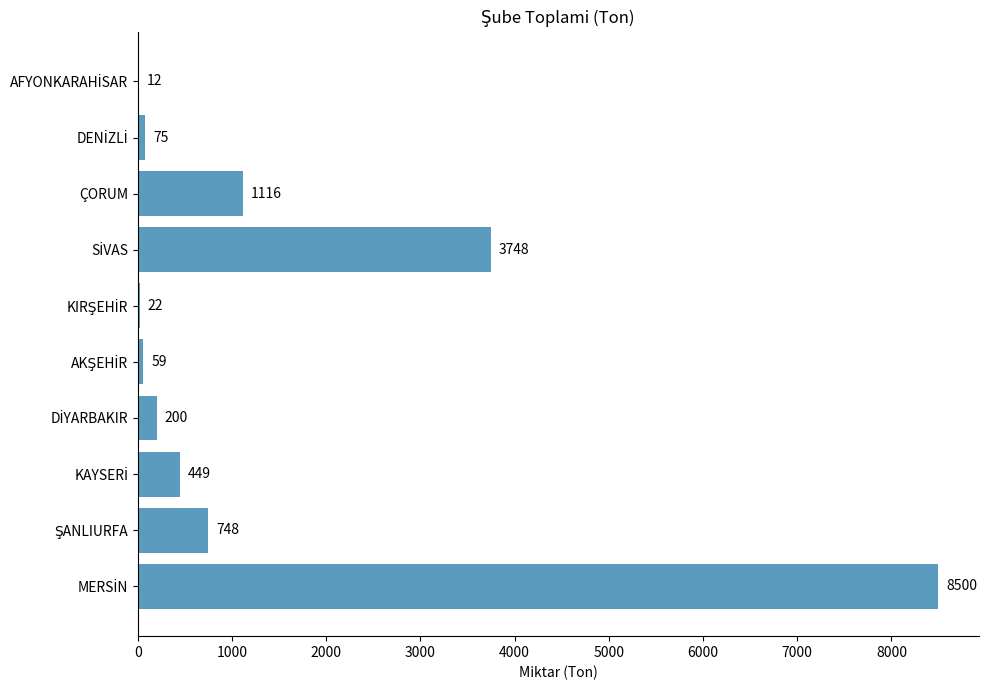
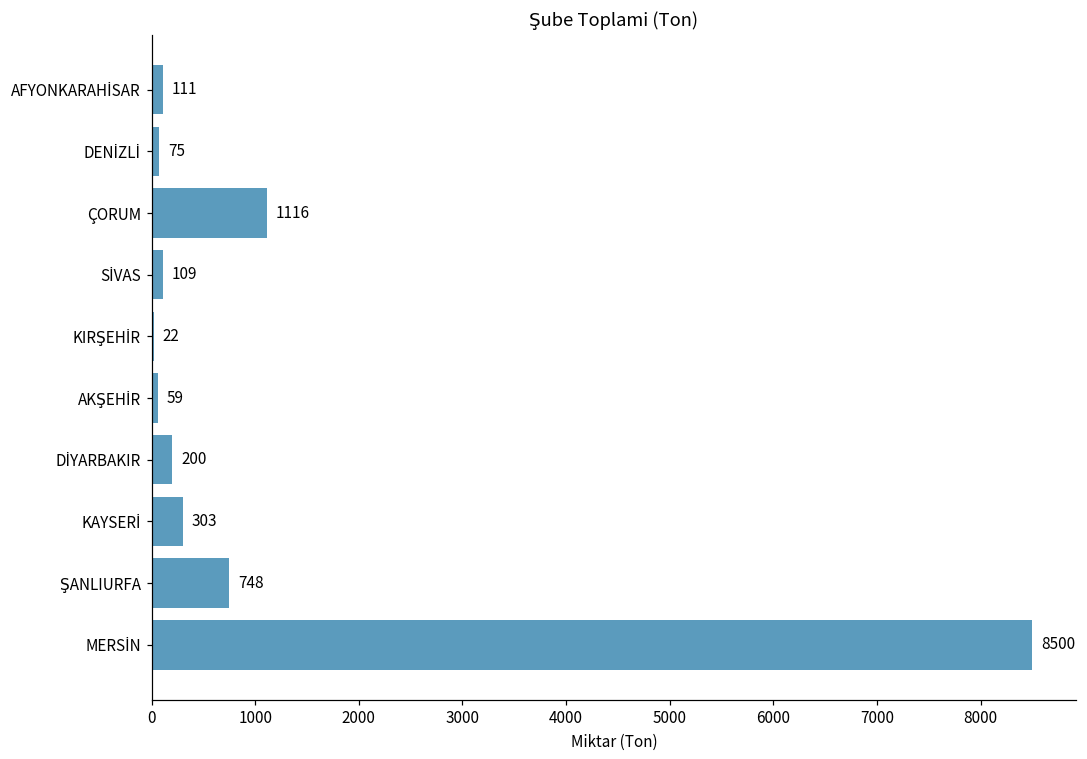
  {
-   "AFYONKARAHİSAR": 12,
+   "AFYONKARAHİSAR": 111,
    "DENİZLİ": 75,
    "ÇORUM": 1116,
-   "SİVAS": 3748,
+   "SİVAS": 109,
    "KIRŞEHİR": 22,
    "AKŞEHİR": 59,
    "DİYARBAKIR": 200,
-   "KAYSERİ": 449,
+   "KAYSERİ": 303,
    "ŞANLIURFA": 748,
    "MERSİN": 8500
  }
